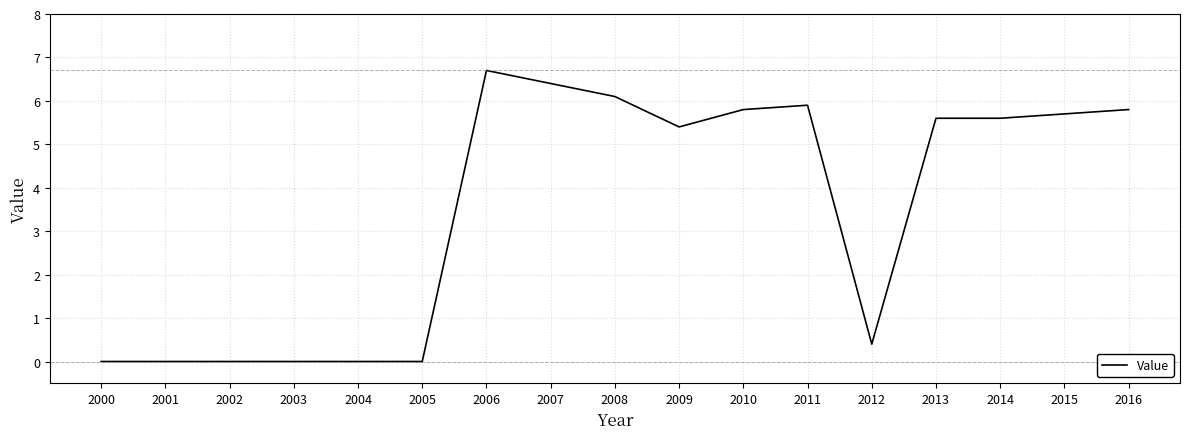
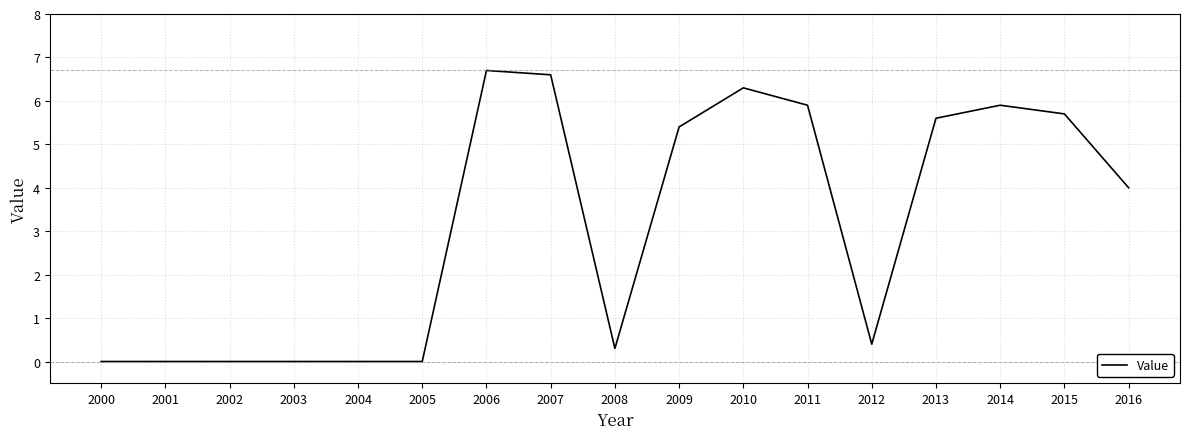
  {
    "2000": 0.0,
    "2001": 0.0,
    "2002": 0.0,
    "2003": 0.0,
    "2004": 0.0,
    "2005": 0.0,
    "2006": 6.7,
-   "2007": 6.4,
-   "2008": 6.1,
+   "2007": 6.6,
+   "2008": 0.3,
    "2009": 5.4,
-   "2010": 5.8,
+   "2010": 6.3,
    "2011": 5.9,
    "2012": 0.4,
    "2013": 5.6,
-   "2014": 5.6,
+   "2014": 5.9,
    "2015": 5.7,
-   "2016": 5.8
+   "2016": 4.0
  }
